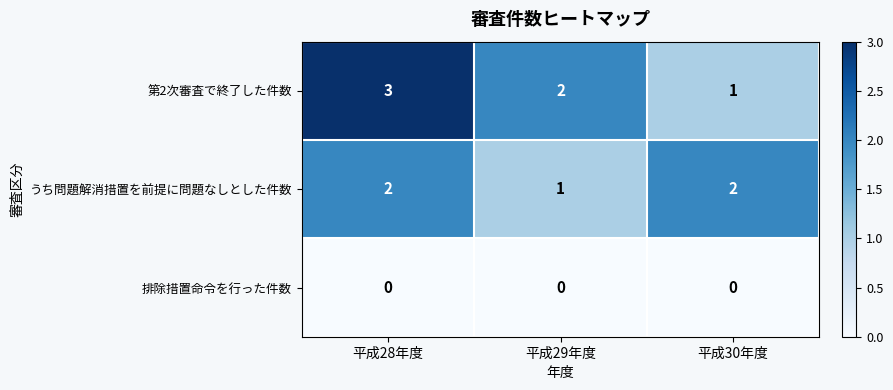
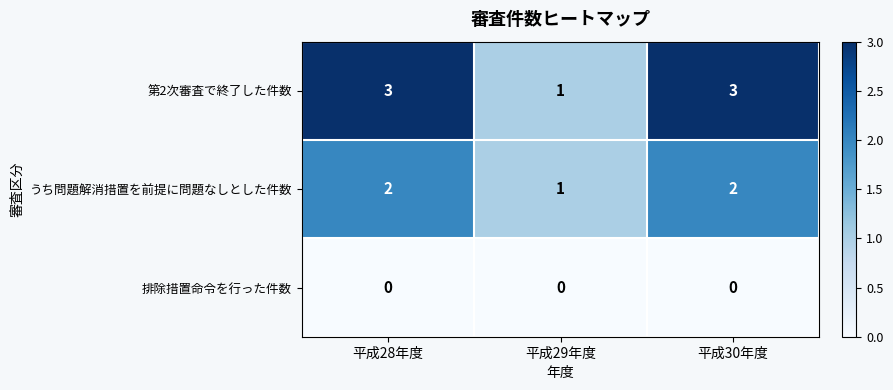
  {
    "第2次審査で終了した件数": {
      "平成28年度": 3,
-     "平成29年度": 2,
-     "平成30年度": 1
+     "平成29年度": 1,
+     "平成30年度": 3
    },
    "うち問題解消措置を前提に問題なしとした件数": {
      "平成28年度": 2,
      "平成29年度": 1,
      "平成30年度": 2
    },
    "排除措置命令を行った件数": {
      "平成28年度": 0,
      "平成29年度": 0,
      "平成30年度": 0
    }
  }
